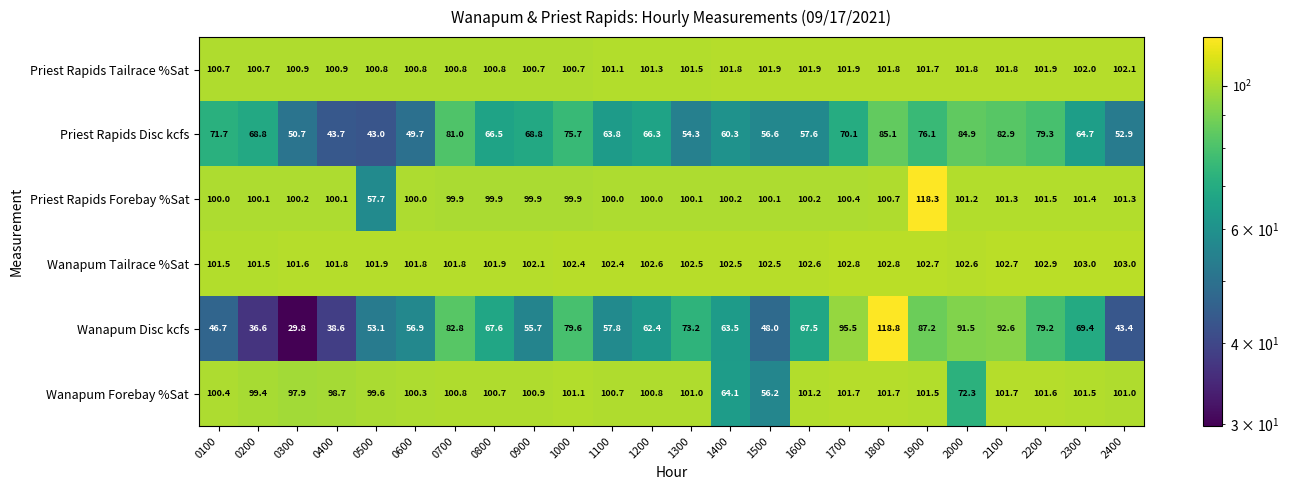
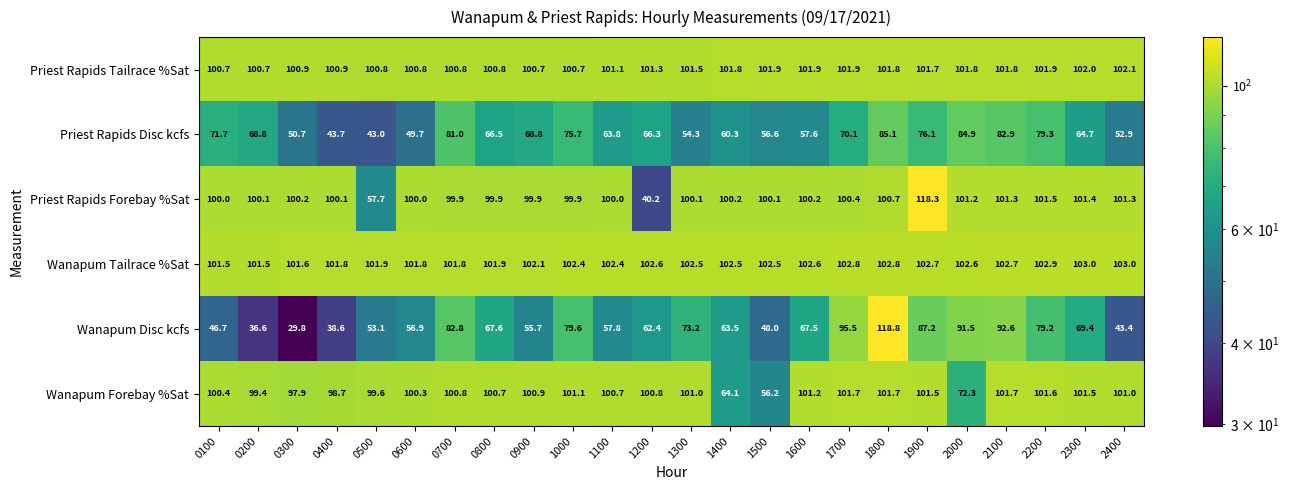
  {
    "Priest Rapids Tailrace %Sat": {
      "0100": 100.7,
      "0200": 100.7,
      "0300": 100.9,
      "0400": 100.9,
      "0500": 100.8,
      "0600": 100.8,
      "0700": 100.8,
      "0800": 100.8,
      "0900": 100.7,
      "1000": 100.7,
      "1100": 101.1,
      "1200": 101.3,
      "1300": 101.5,
      "1400": 101.8,
      "1500": 101.9,
      "1600": 101.9,
      "1700": 101.9,
      "1800": 101.8,
      "1900": 101.7,
      "2000": 101.8,
      "2100": 101.8,
      "2200": 101.9,
      "2300": 102.0,
      "2400": 102.1
    },
    "Priest Rapids Disc kcfs": {
      "0100": 71.7,
      "0200": 68.8,
      "0300": 50.7,
      "0400": 43.7,
      "0500": 43.0,
      "0600": 49.7,
      "0700": 81.0,
      "0800": 66.5,
      "0900": 68.8,
      "1000": 75.7,
      "1100": 63.8,
      "1200": 66.3,
      "1300": 54.3,
      "1400": 60.3,
      "1500": 56.6,
      "1600": 57.6,
      "1700": 70.1,
      "1800": 85.1,
      "1900": 76.1,
      "2000": 84.9,
      "2100": 82.9,
      "2200": 79.3,
      "2300": 64.7,
      "2400": 52.9
    },
    "Priest Rapids Forebay %Sat": {
      "0100": 100.0,
      "0200": 100.1,
      "0300": 100.2,
      "0400": 100.1,
      "0500": 57.7,
      "0600": 100.0,
      "0700": 99.9,
      "0800": 99.9,
      "0900": 99.9,
      "1000": 99.9,
      "1100": 100.0,
-     "1200": 100.0,
+     "1200": 40.2,
      "1300": 100.1,
      "1400": 100.2,
      "1500": 100.1,
      "1600": 100.2,
      "1700": 100.4,
      "1800": 100.7,
      "1900": 118.3,
      "2000": 101.2,
      "2100": 101.3,
      "2200": 101.5,
      "2300": 101.4,
      "2400": 101.3
    },
    "Wanapum Tailrace %Sat": {
      "0100": 101.5,
      "0200": 101.5,
      "0300": 101.6,
      "0400": 101.8,
      "0500": 101.9,
      "0600": 101.8,
      "0700": 101.8,
      "0800": 101.9,
      "0900": 102.1,
      "1000": 102.4,
      "1100": 102.4,
      "1200": 102.6,
      "1300": 102.5,
      "1400": 102.5,
      "1500": 102.5,
      "1600": 102.6,
      "1700": 102.8,
      "1800": 102.8,
      "1900": 102.7,
      "2000": 102.6,
      "2100": 102.7,
      "2200": 102.9,
      "2300": 103.0,
      "2400": 103.0
    },
    "Wanapum Disc kcfs": {
      "0100": 46.7,
      "0200": 36.6,
      "0300": 29.8,
      "0400": 38.6,
      "0500": 53.1,
      "0600": 56.9,
      "0700": 82.8,
      "0800": 67.6,
      "0900": 55.7,
      "1000": 79.6,
      "1100": 57.8,
      "1200": 62.4,
      "1300": 73.2,
      "1400": 63.5,
      "1500": 48.0,
      "1600": 67.5,
      "1700": 95.5,
      "1800": 118.8,
      "1900": 87.2,
      "2000": 91.5,
      "2100": 92.6,
      "2200": 79.2,
      "2300": 69.4,
      "2400": 43.4
    },
    "Wanapum Forebay %Sat": {
      "0100": 100.4,
      "0200": 99.4,
      "0300": 97.9,
      "0400": 98.7,
      "0500": 99.6,
      "0600": 100.3,
      "0700": 100.8,
      "0800": 100.7,
      "0900": 100.9,
      "1000": 101.1,
      "1100": 100.7,
      "1200": 100.8,
      "1300": 101.0,
      "1400": 64.1,
      "1500": 56.2,
      "1600": 101.2,
      "1700": 101.7,
      "1800": 101.7,
      "1900": 101.5,
      "2000": 72.3,
      "2100": 101.7,
      "2200": 101.6,
      "2300": 101.5,
      "2400": 101.0
    }
  }
